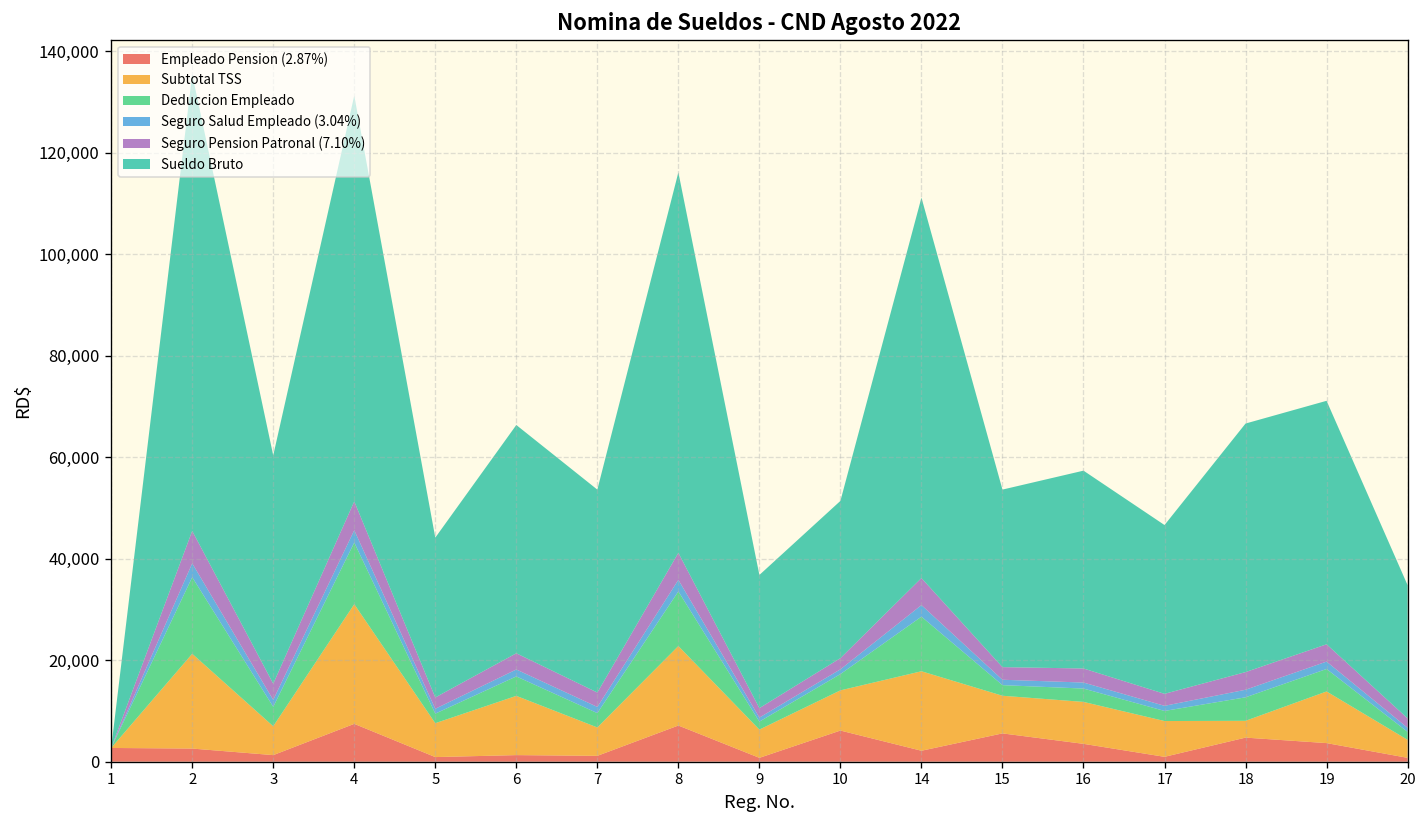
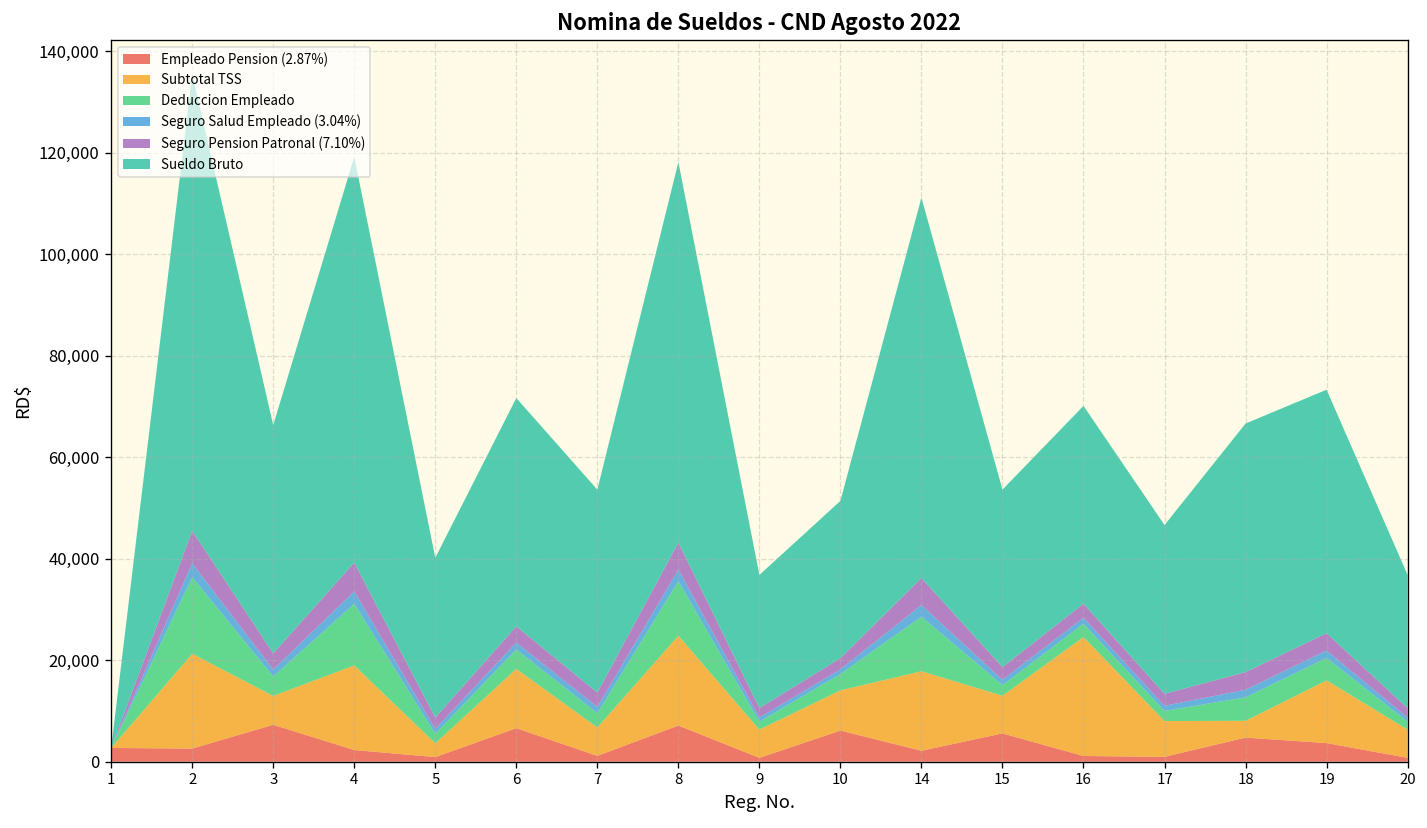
  {
    "Empleado Pension (2.87%)": {
      "2": "3,000",
-     "3": "1,000",
-     "4": "7,000",
+     "3": "7,000",
+     "4": "2,000",
      "5": "1,000",
-     "6": "1,000",
+     "6": "7,000",
      "7": "1,000",
      "8": "7,000",
      "9": "1,000",
      "10": "6,000",
      "14": "2,000",
      "15": "6,000",
-     "16": "4,000",
+     "16": "1,000",
      "17": "1,000",
      "18": "5,000",
      "19": "4,000",
      "20": "1,000"
    },
    "Subtotal TSS": {
      "2": "19,000",
      "3": "6,000",
-     "4": "24,000",
-     "5": "7,000",
+     "4": "17,000",
+     "5": "3,000",
      "6": "12,000",
      "7": "6,000",
-     "8": "16,000",
+     "8": "18,000",
      "9": "6,000",
      "10": "8,000",
      "14": "16,000",
      "15": "7,000",
-     "16": "8,000",
+     "16": "23,000",
      "17": "7,000",
      "18": "3,000",
-     "19": "10,000",
-     "20": "4,000"
+     "19": "12,000",
+     "20": "6,000"
    },
    "Seguro Salud Empleado (3.04%)": {
      "2": "3,000",
      "3": "1,000",
      "4": "2,000",
      "5": "1,000",
      "6": "1,000",
      "7": "1,000",
      "8": "2,000",
      "9": "1,000",
      "10": "1,000",
      "14": "2,000",
      "15": "1,000",
      "16": "1,000",
      "17": "1,000",
      "18": "1,000",
      "19": "1,000",
      "20": "1,000"
    },
    "Seguro Pension Patronal (7.10%)": {
      "2": "6,000",
      "3": "3,000",
      "4": "6,000",
      "5": "2,000",
      "6": "3,000",
      "7": "3,000",
      "8": "5,000",
      "9": "2,000",
      "10": "2,000",
      "14": "5,000",
      "15": "2,000",
      "16": "3,000",
      "17": "2,000",
      "18": "3,000",
      "19": "3,000",
      "20": "2,000"
    }
  }
